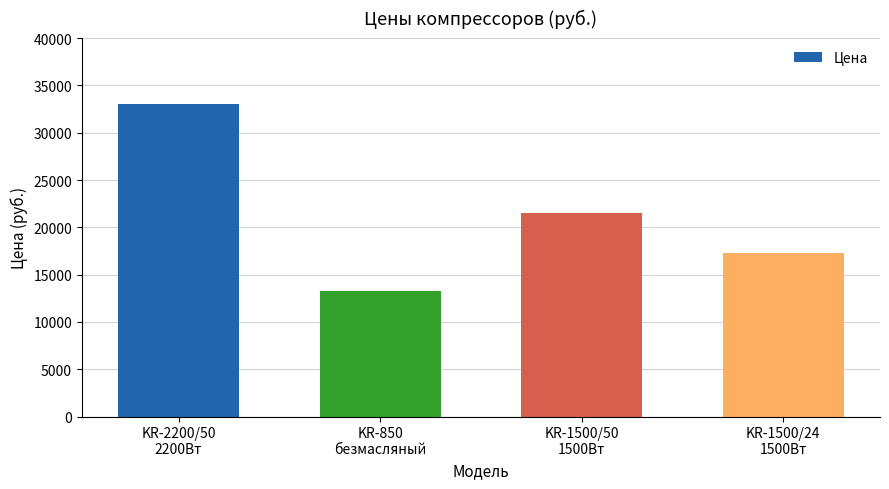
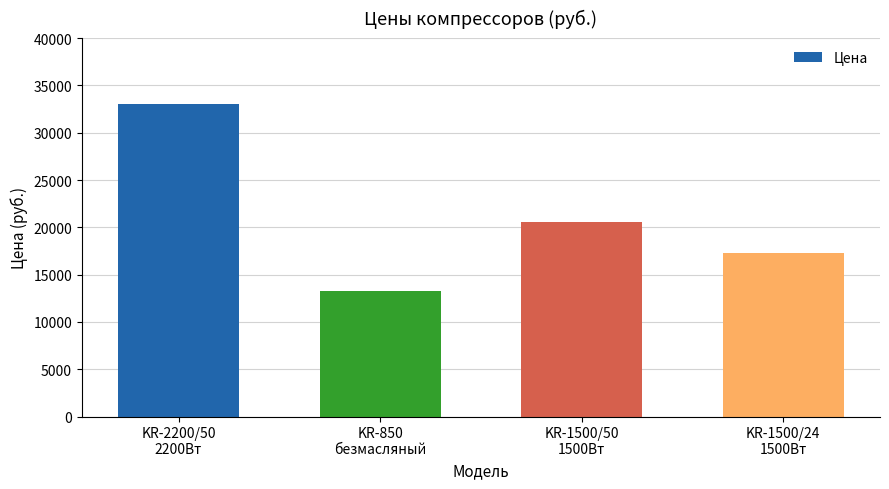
  {
    "KR-2200/50 2200Вт": 33000,
    "KR-850 безмасляный": 13000,
-   "KR-1500/50 1500Вт": 22000,
+   "KR-1500/50 1500Вт": 21000,
    "KR-1500/24 1500Вт": 17000
  }
